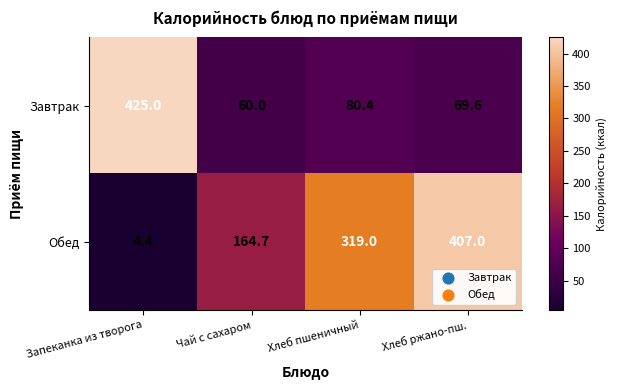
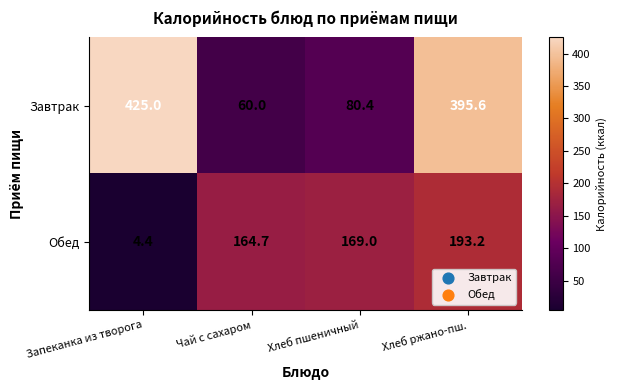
  {
    "Завтрак": {
      "Запеканка из творога": 425.0,
      "Чай с сахаром": 60.0,
      "Хлеб пшеничный": 80.4,
-     "Хлеб ржано-пш.": 69.6
+     "Хлеб ржано-пш.": 395.6
    },
    "Обед": {
      "Запеканка из творога": 4.4,
      "Чай с сахаром": 164.7,
-     "Хлеб пшеничный": 319.0,
-     "Хлеб ржано-пш.": 407.0
+     "Хлеб пшеничный": 169.0,
+     "Хлеб ржано-пш.": 193.2
    }
  }
